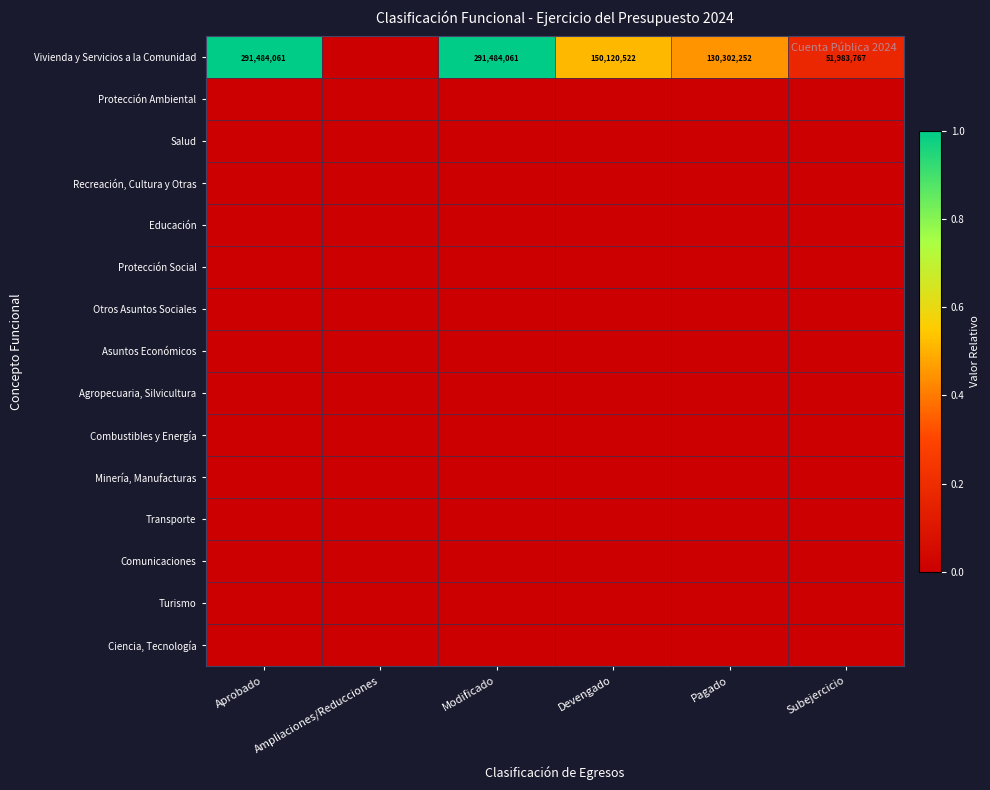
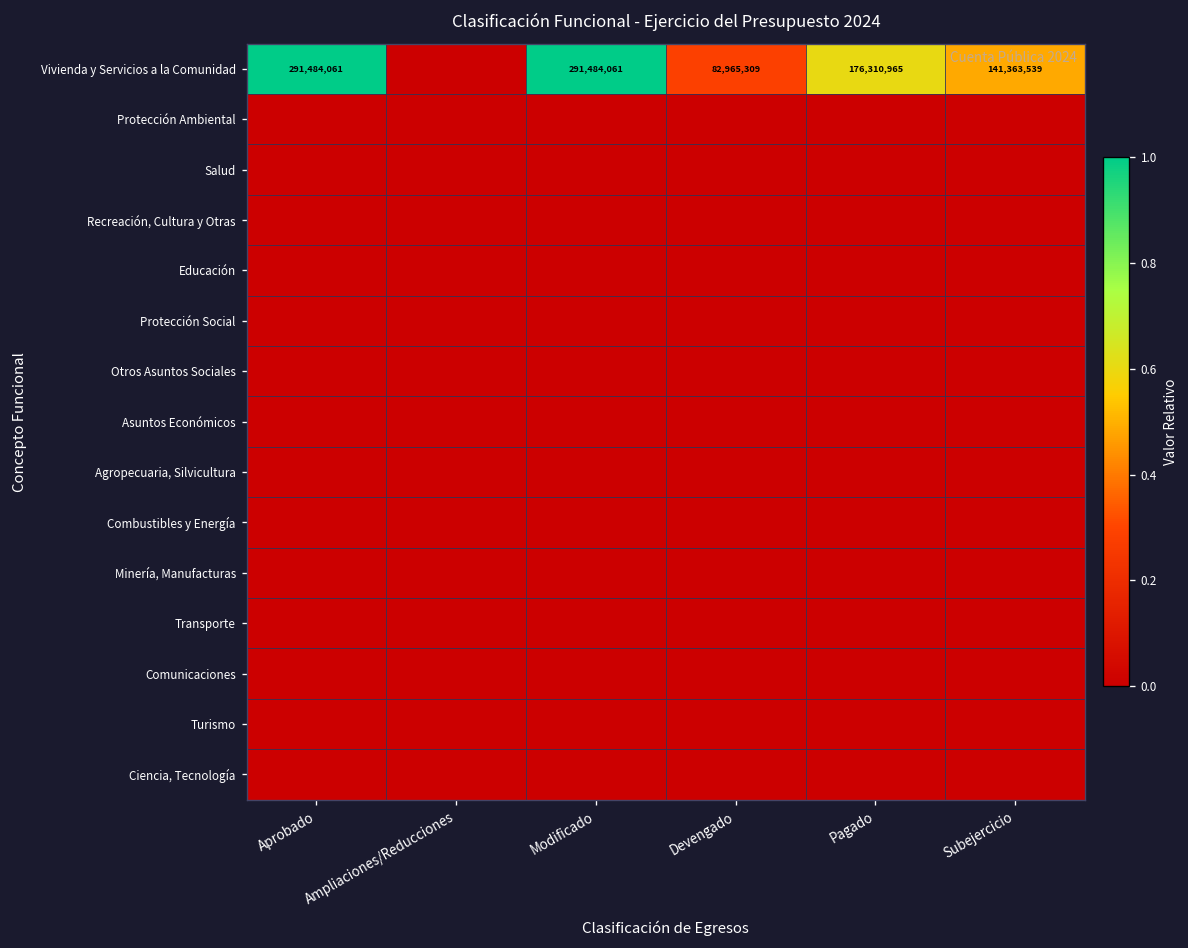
  {
    "Vivienda y Servicios a la Comunidad": {
      "Aprobado": "291,484,061",
      "Modificado": "291,484,061",
-     "Devengado": "150,120,522",
-     "Pagado": "130,302,252",
-     "Subejercicio": "51,983,767"
+     "Devengado": "82,965,309",
+     "Pagado": "176,310,965",
+     "Subejercicio": "141,363,539"
    }
  }
